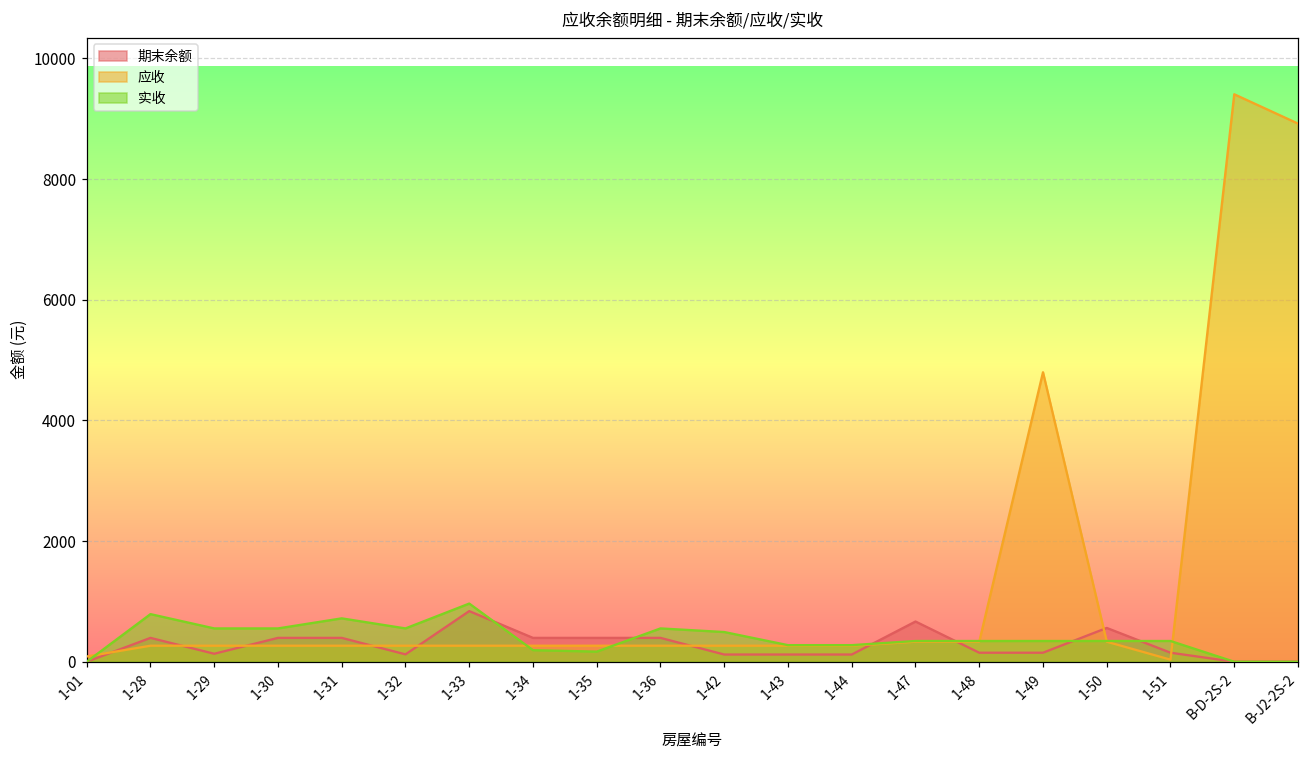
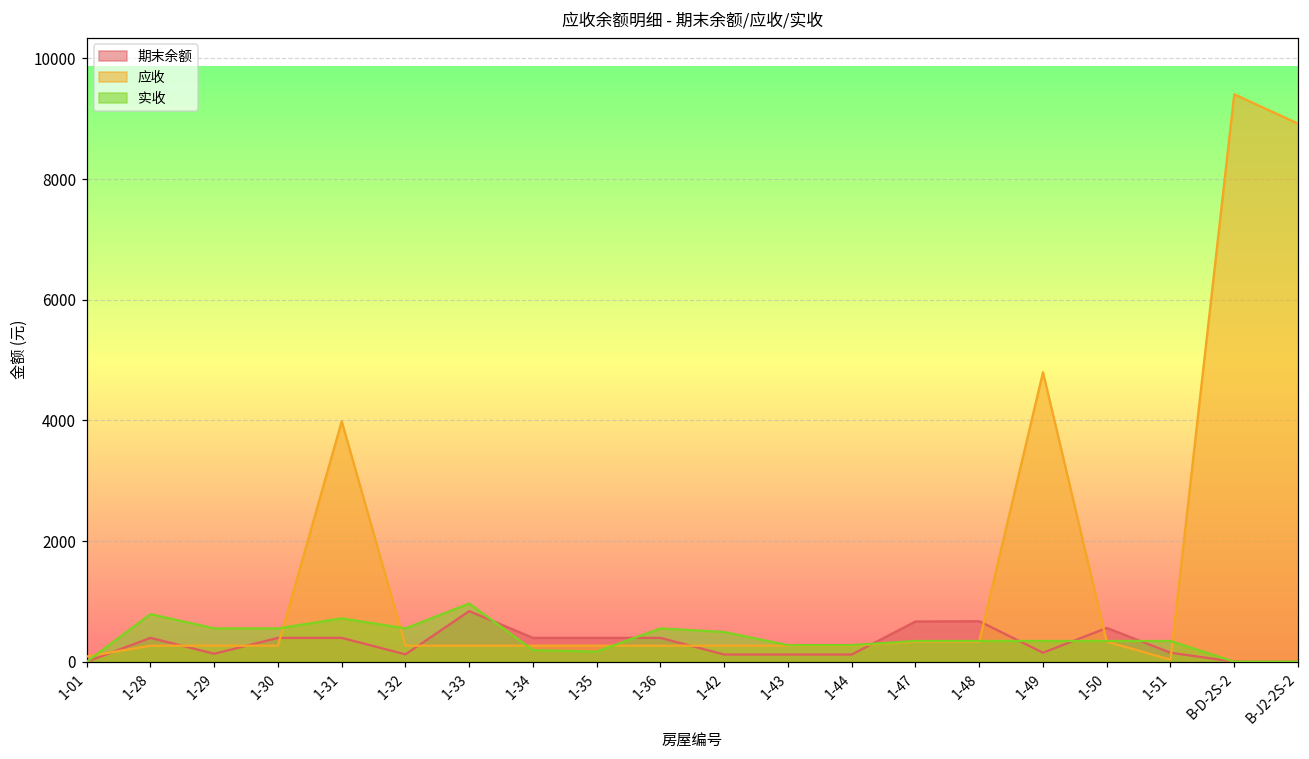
  {
    "期末余额": {
      "1-28": 400,
      "1-29": 100,
      "1-30": 400,
      "1-31": 400,
      "1-32": 100,
      "1-33": 800,
      "1-34": 400,
      "1-35": 400,
      "1-36": 400,
      "1-42": 100,
      "1-43": 100,
      "1-44": 100,
      "1-47": 700,
-     "1-48": 100,
+     "1-48": 700,
      "1-49": 100,
      "1-50": 600,
      "1-51": 100
    },
    "应收": {
      "1-01": 100,
      "1-28": 300,
      "1-29": 300,
      "1-30": 300,
-     "1-31": 300,
+     "1-31": 4000,
      "1-32": 300,
      "1-33": 300,
      "1-34": 300,
      "1-35": 300,
      "1-36": 300,
      "1-42": 300,
      "1-49": 4800,
      "1-51": 0,
      "B-D-2S-2": 9400,
      "B-J2-2S-2": 8900
    },
    "实收": {
      "1-28": 800,
      "1-29": 600,
      "1-30": 600,
      "1-31": 700,
      "1-32": 600,
      "1-33": 1000,
      "1-34": 200,
      "1-35": 200,
      "1-36": 600,
      "1-42": 500,
      "1-49": 300,
      "1-51": 300
    }
  }
